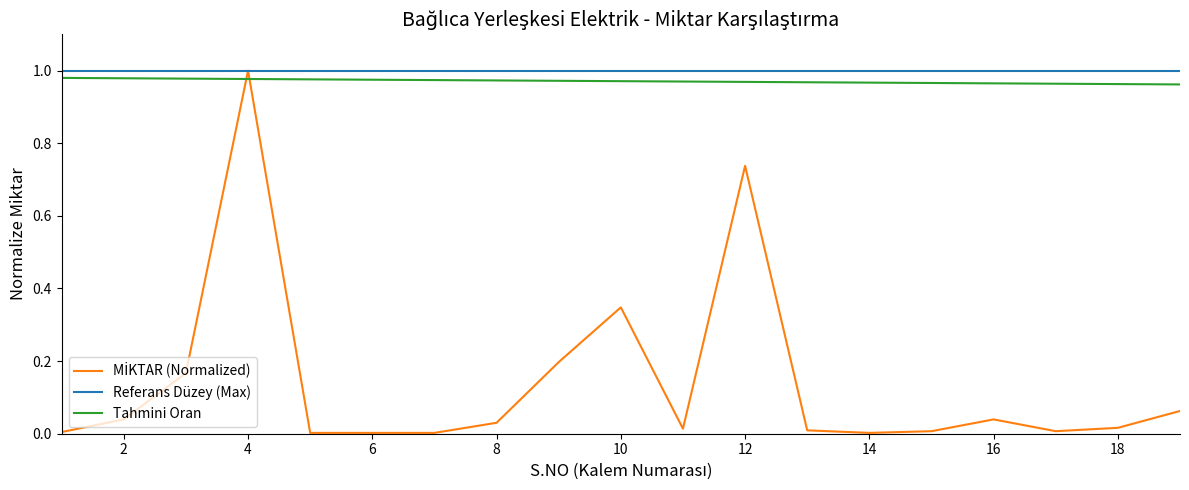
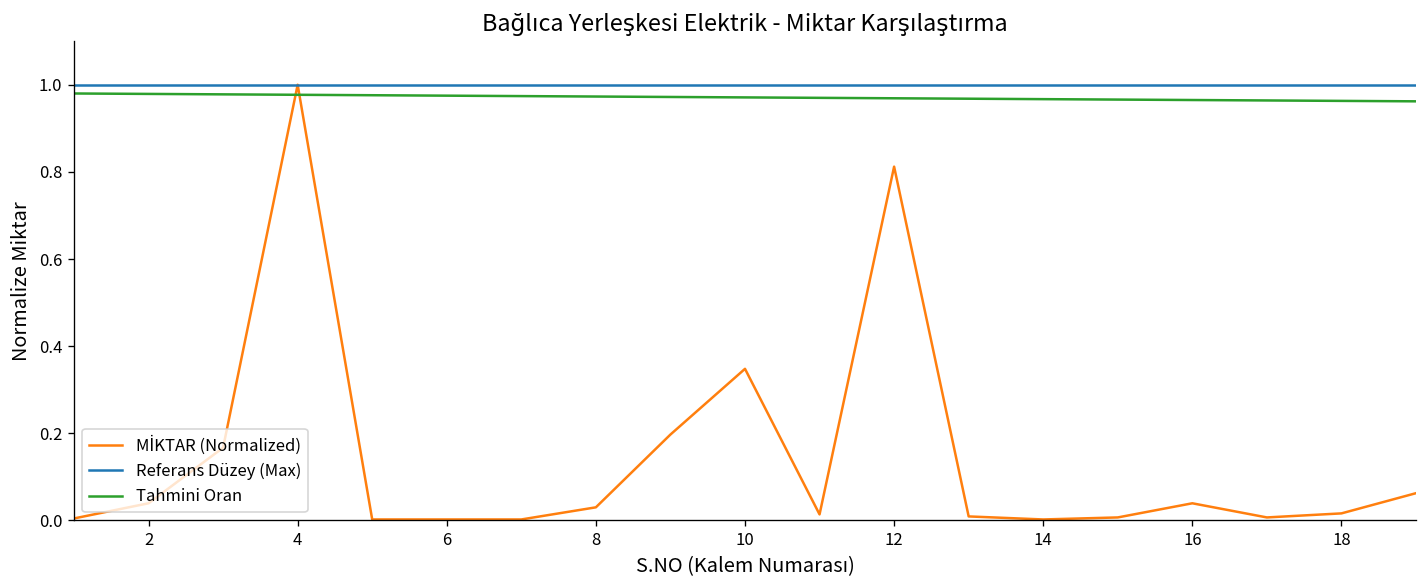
  {
    "MİKTAR (Normalized)": {
      "6": 0.00,
      "8": 0.03,
      "10": 0.35,
-     "12": 0.74,
+     "12": 0.81,
      "14": 0.00,
      "16": 0.04,
      "18": 0.02
    },
    "Referans Düzey (Max)": {
      "2": 1.00,
      "6": 1.00,
      "8": 1.00,
      "10": 1.00,
      "12": 1.00,
      "14": 1.00,
      "16": 1.00,
      "18": 1.00
    },
    "Tahmini Oran": {
      "2": 0.98,
      "4": 0.98,
      "6": 0.98,
      "8": 0.97,
      "10": 0.97,
      "12": 0.97,
      "14": 0.97,
      "16": 0.97,
      "18": 0.96
    }
  }
